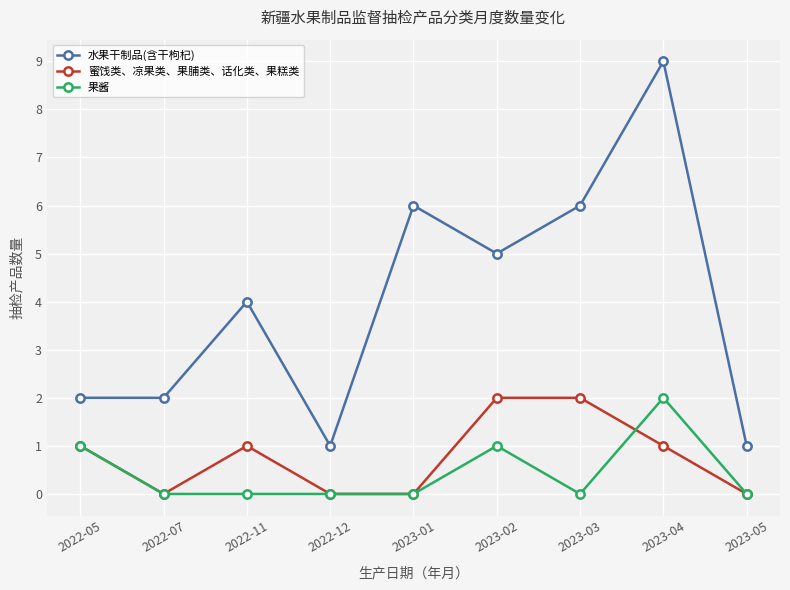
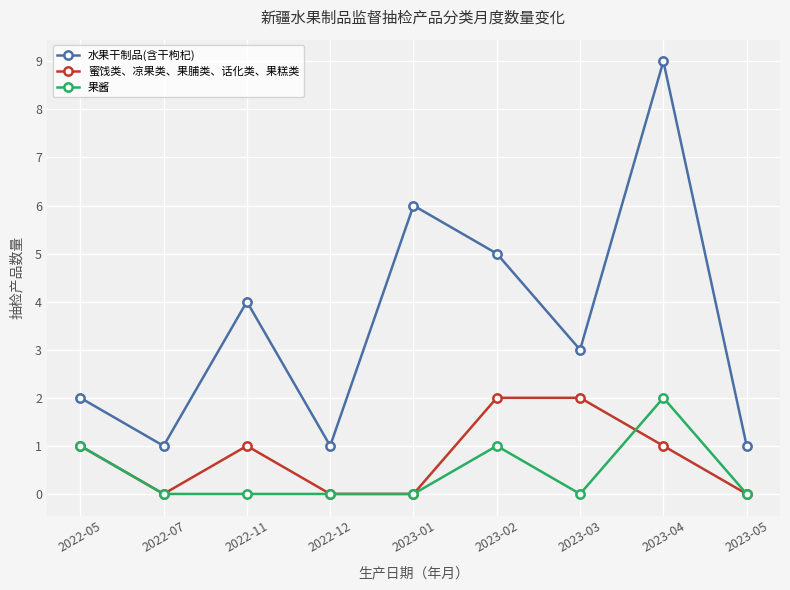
  {
    "水果干制品(含干枸杞)": {
      "2022-05": 2,
-     "2022-07": 2,
+     "2022-07": 1,
      "2022-11": 4,
      "2022-12": 1,
      "2023-01": 6,
      "2023-02": 5,
-     "2023-03": 6,
+     "2023-03": 3,
      "2023-04": 9,
      "2023-05": 1
    },
    "蜜饯类、凉果类、果脯类、话化类、果糕类": {
      "2022-11": 1,
      "2023-02": 2,
      "2023-03": 2,
      "2023-04": 1
    },
    "果酱": {
      "2022-11": 0,
      "2023-02": 1,
      "2023-03": 0,
      "2023-04": 2
    }
  }
